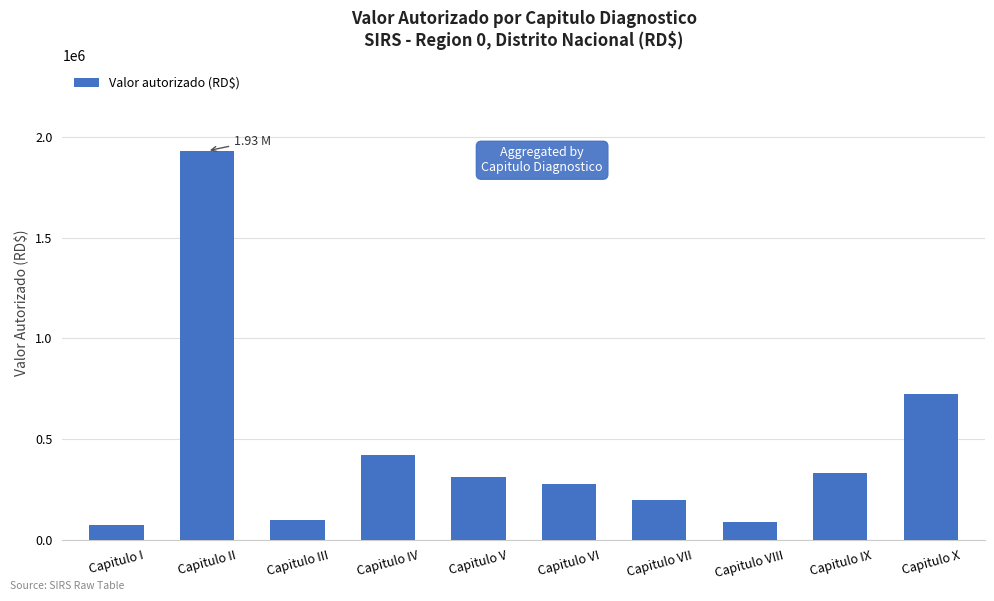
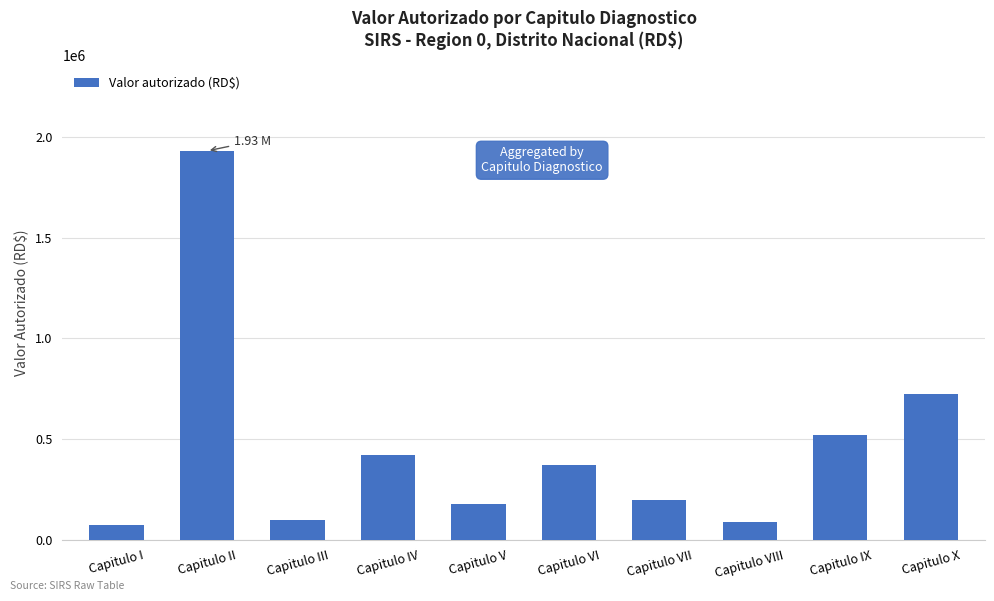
  {
    "Capitulo I": 70000,
    "Capitulo III": 100000,
    "Capitulo IV": 420000,
-   "Capitulo V": 310000,
-   "Capitulo VI": 280000,
+   "Capitulo V": 170000,
+   "Capitulo VI": 370000,
    "Capitulo VII": 200000,
    "Capitulo VIII": 90000,
-   "Capitulo IX": 330000,
+   "Capitulo IX": 520000,
    "Capitulo X": 720000
  }
